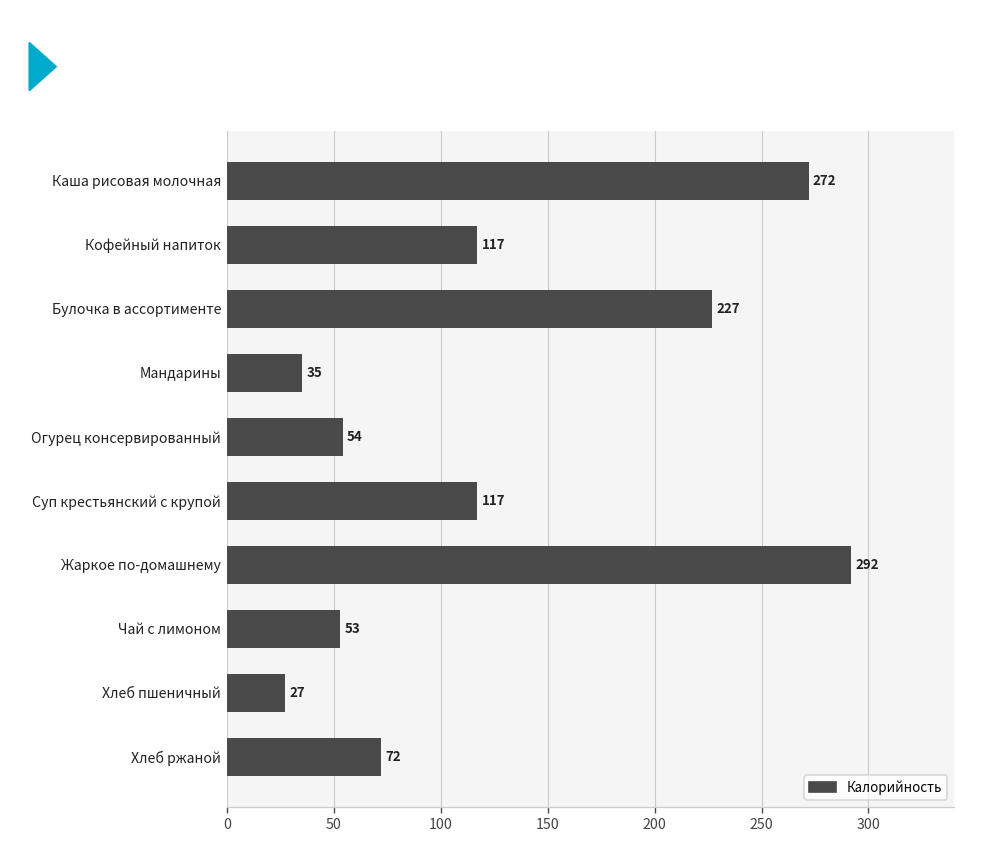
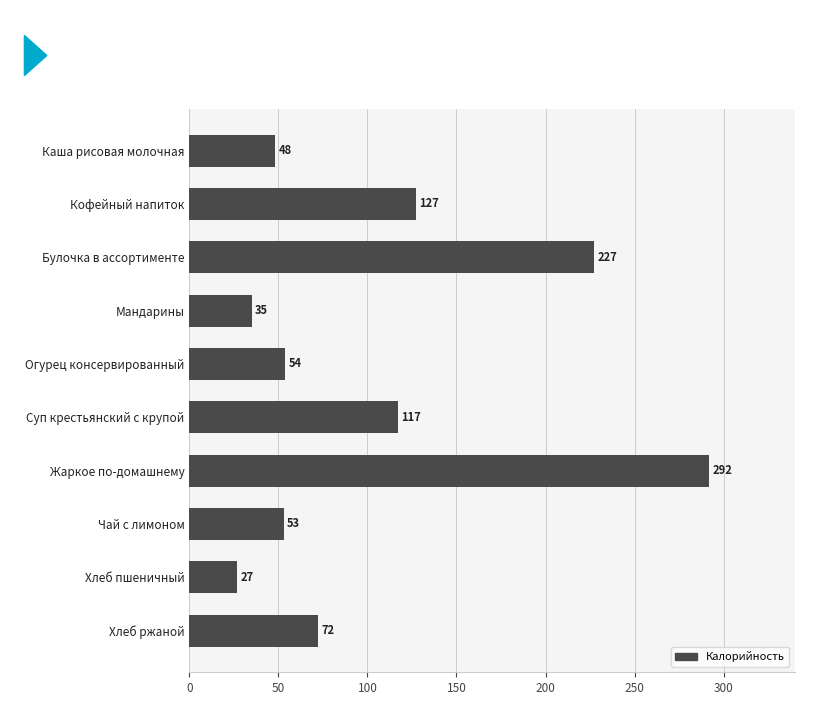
  {
-   "Каша рисовая молочная": 272,
-   "Кофейный напиток": 117,
+   "Каша рисовая молочная": 48,
+   "Кофейный напиток": 127,
    "Булочка в ассортименте": 227,
    "Мандарины": 35,
    "Огурец консервированный": 54,
    "Суп крестьянский с крупой": 117,
    "Жаркое по-домашнему": 292,
    "Чай с лимоном": 53,
    "Хлеб пшеничный": 27,
    "Хлеб ржаной": 72
  }
